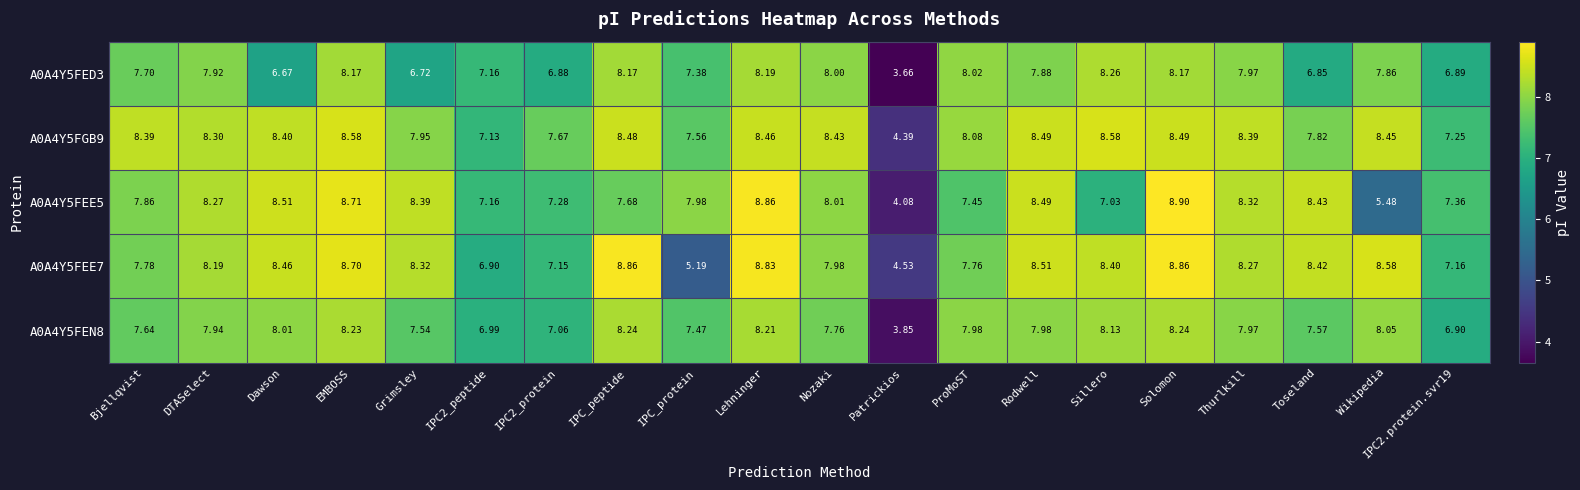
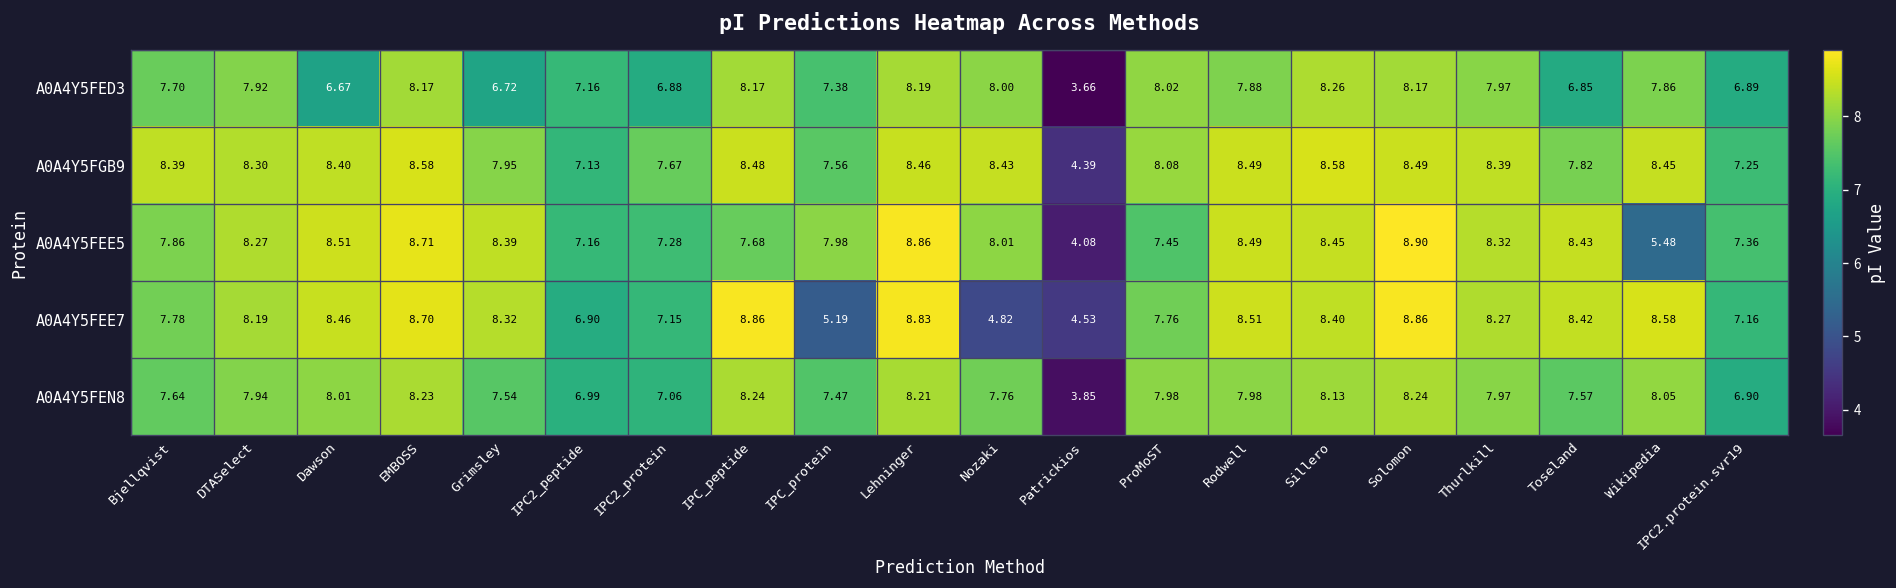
  {
    "A0A4Y5FED3": {
      "Bjellqvist": 7.70,
      "DTASelect": 7.92,
      "Dawson": 6.67,
      "EMBOSS": 8.17,
      "Grimsley": 6.72,
      "IPC2_peptide": 7.16,
      "IPC2_protein": 6.88,
      "IPC_peptide": 8.17,
      "IPC_protein": 7.38,
      "Lehninger": 8.19,
      "Nozaki": 8.00,
      "Patrickios": 3.66,
      "ProMoST": 8.02,
      "Rodwell": 7.88,
      "Sillero": 8.26,
      "Solomon": 8.17,
      "Thurlkill": 7.97,
      "Toseland": 6.85,
      "Wikipedia": 7.86,
      "IPC2.protein.svr19": 6.89
    },
    "A0A4Y5FGB9": {
      "Bjellqvist": 8.39,
      "DTASelect": 8.30,
      "Dawson": 8.40,
      "EMBOSS": 8.58,
      "Grimsley": 7.95,
      "IPC2_peptide": 7.13,
      "IPC2_protein": 7.67,
      "IPC_peptide": 8.48,
      "IPC_protein": 7.56,
      "Lehninger": 8.46,
      "Nozaki": 8.43,
      "Patrickios": 4.39,
      "ProMoST": 8.08,
      "Rodwell": 8.49,
      "Sillero": 8.58,
      "Solomon": 8.49,
      "Thurlkill": 8.39,
      "Toseland": 7.82,
      "Wikipedia": 8.45,
      "IPC2.protein.svr19": 7.25
    },
    "A0A4Y5FEE5": {
      "Bjellqvist": 7.86,
      "DTASelect": 8.27,
      "Dawson": 8.51,
      "EMBOSS": 8.71,
      "Grimsley": 8.39,
      "IPC2_peptide": 7.16,
      "IPC2_protein": 7.28,
      "IPC_peptide": 7.68,
      "IPC_protein": 7.98,
      "Lehninger": 8.86,
      "Nozaki": 8.01,
      "Patrickios": 4.08,
      "ProMoST": 7.45,
      "Rodwell": 8.49,
-     "Sillero": 7.03,
+     "Sillero": 8.45,
      "Solomon": 8.90,
      "Thurlkill": 8.32,
      "Toseland": 8.43,
      "Wikipedia": 5.48,
      "IPC2.protein.svr19": 7.36
    },
    "A0A4Y5FEE7": {
      "Bjellqvist": 7.78,
      "DTASelect": 8.19,
      "Dawson": 8.46,
      "EMBOSS": 8.70,
      "Grimsley": 8.32,
      "IPC2_peptide": 6.90,
      "IPC2_protein": 7.15,
      "IPC_peptide": 8.86,
      "IPC_protein": 5.19,
      "Lehninger": 8.83,
-     "Nozaki": 7.98,
+     "Nozaki": 4.82,
      "Patrickios": 4.53,
      "ProMoST": 7.76,
      "Rodwell": 8.51,
      "Sillero": 8.40,
      "Solomon": 8.86,
      "Thurlkill": 8.27,
      "Toseland": 8.42,
      "Wikipedia": 8.58,
      "IPC2.protein.svr19": 7.16
    },
    "A0A4Y5FEN8": {
      "Bjellqvist": 7.64,
      "DTASelect": 7.94,
      "Dawson": 8.01,
      "EMBOSS": 8.23,
      "Grimsley": 7.54,
      "IPC2_peptide": 6.99,
      "IPC2_protein": 7.06,
      "IPC_peptide": 8.24,
      "IPC_protein": 7.47,
      "Lehninger": 8.21,
      "Nozaki": 7.76,
      "Patrickios": 3.85,
      "ProMoST": 7.98,
      "Rodwell": 7.98,
      "Sillero": 8.13,
      "Solomon": 8.24,
      "Thurlkill": 7.97,
      "Toseland": 7.57,
      "Wikipedia": 8.05,
      "IPC2.protein.svr19": 6.90
    }
  }
